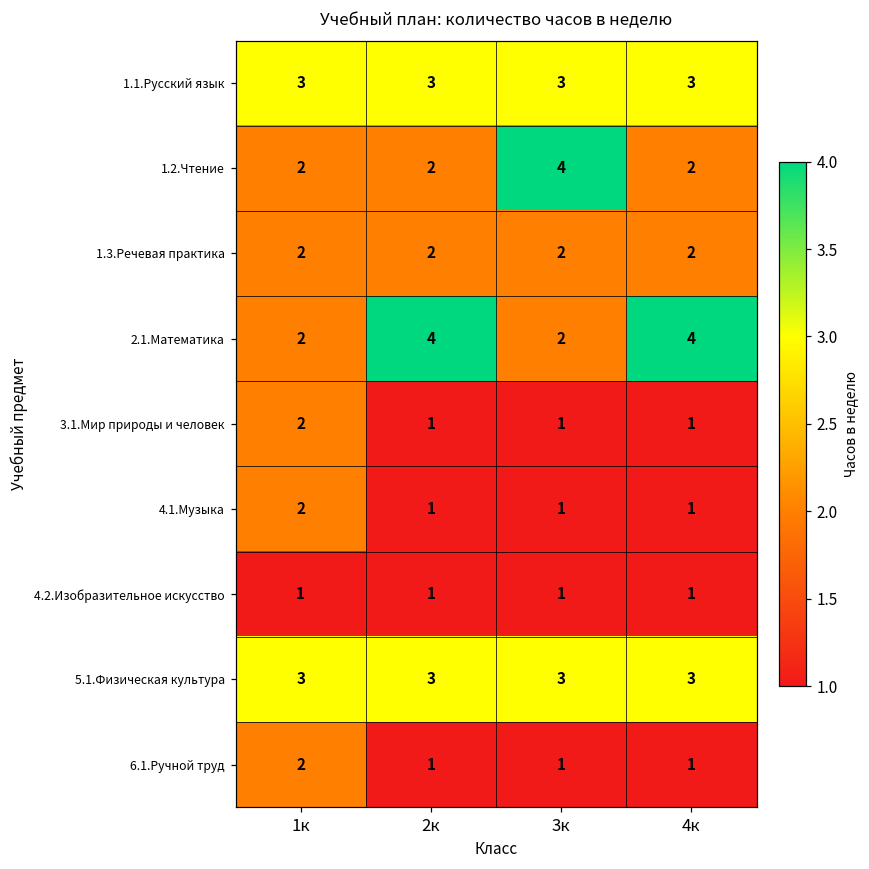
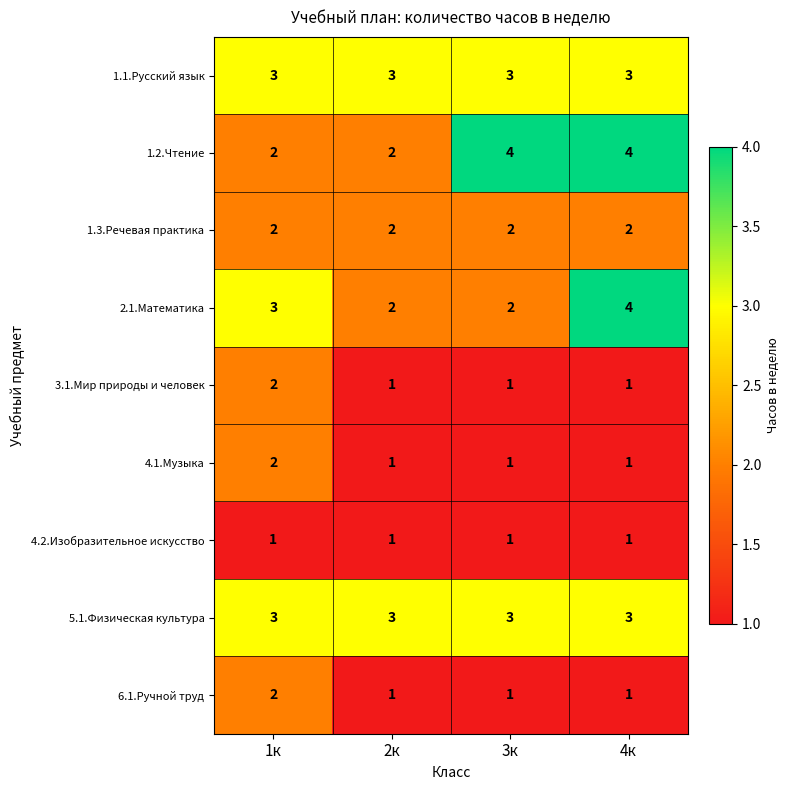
  {
    "1.1.Русский язык": {
      "1к": 3,
      "2к": 3,
      "3к": 3,
      "4к": 3
    },
    "1.2.Чтение": {
      "1к": 2,
      "2к": 2,
      "3к": 4,
-     "4к": 2
+     "4к": 4
    },
    "1.3.Речевая практика": {
      "1к": 2,
      "2к": 2,
      "3к": 2,
      "4к": 2
    },
    "2.1.Математика": {
-     "1к": 2,
-     "2к": 4,
+     "1к": 3,
+     "2к": 2,
      "3к": 2,
      "4к": 4
    },
    "3.1.Мир природы и человек": {
      "1к": 2,
      "2к": 1,
      "3к": 1,
      "4к": 1
    },
    "4.1.Музыка": {
      "1к": 2,
      "2к": 1,
      "3к": 1,
      "4к": 1
    },
    "4.2.Изобразительное искусство": {
      "1к": 1,
      "2к": 1,
      "3к": 1,
      "4к": 1
    },
    "5.1.Физическая культура": {
      "1к": 3,
      "2к": 3,
      "3к": 3,
      "4к": 3
    },
    "6.1.Ручной труд": {
      "1к": 2,
      "2к": 1,
      "3к": 1,
      "4к": 1
    }
  }
